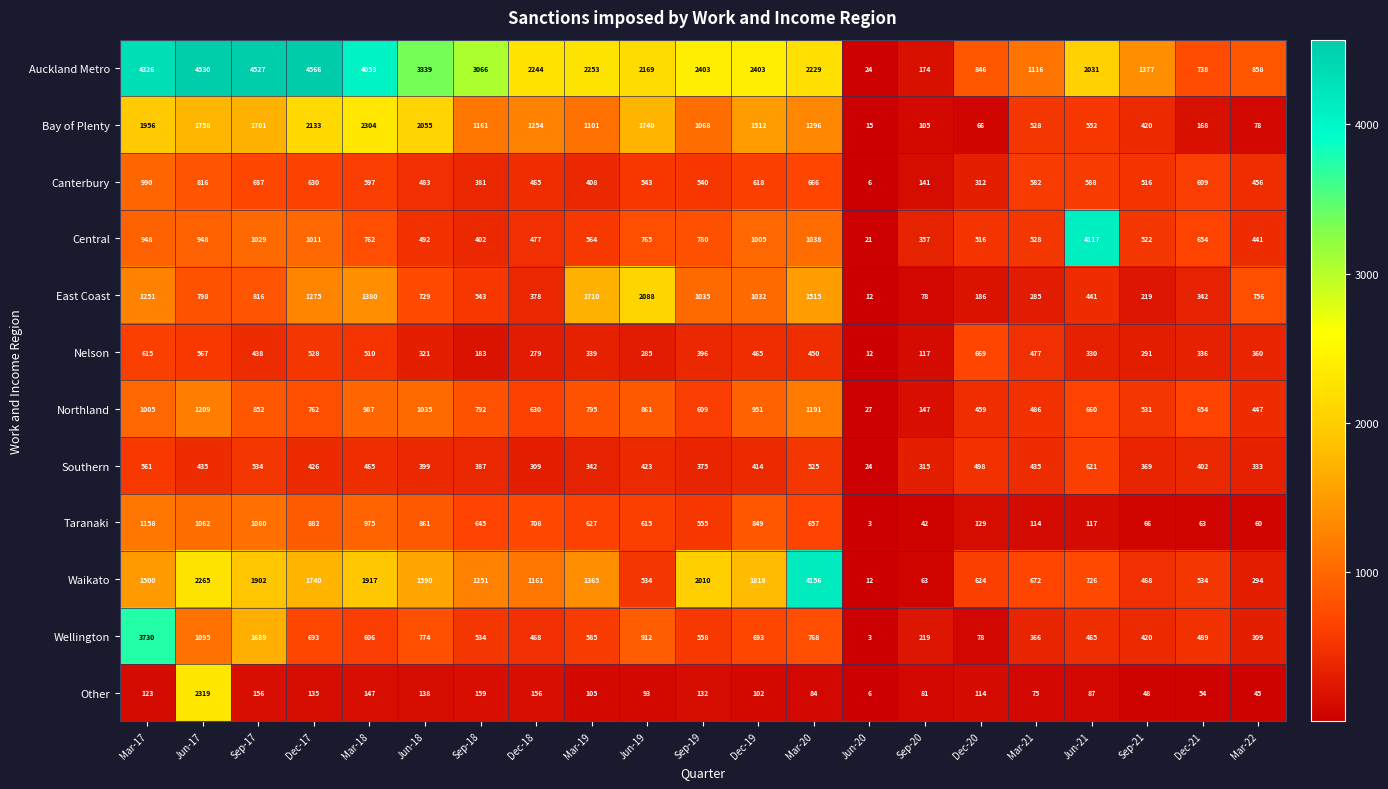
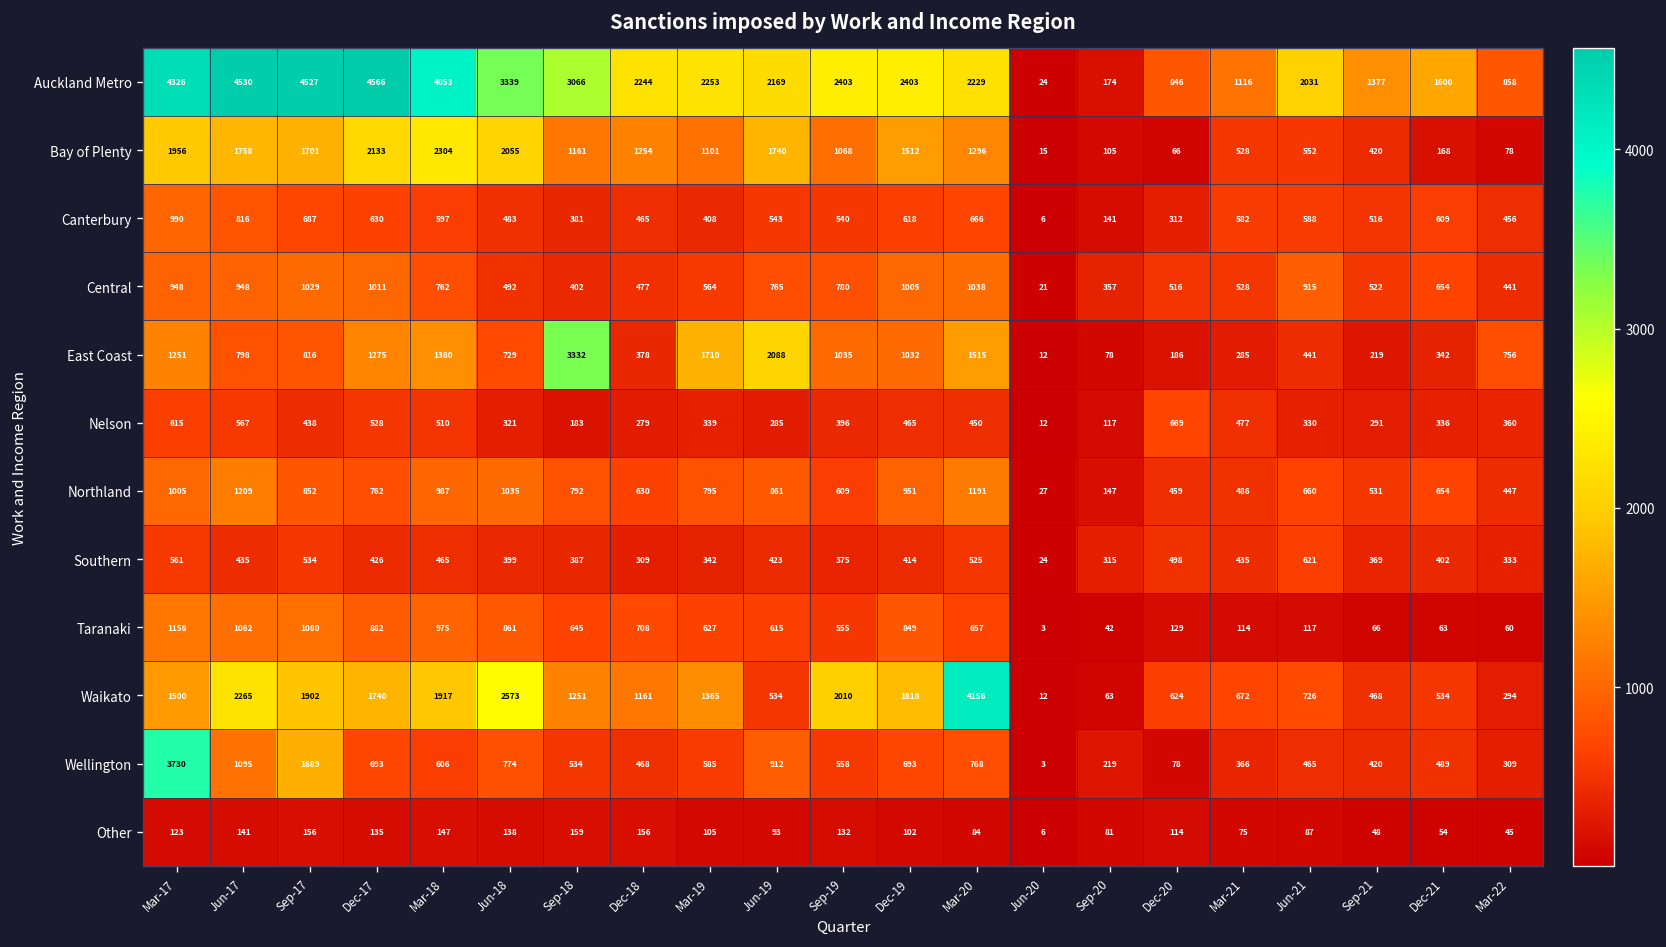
  {
    "Auckland Metro": {
      "Mar-17": 4326,
      "Jun-17": 4530,
      "Sep-17": 4527,
      "Dec-17": 4566,
      "Mar-18": 4053,
      "Jun-18": 3339,
      "Sep-18": 3066,
      "Dec-18": 2244,
      "Mar-19": 2253,
      "Jun-19": 2169,
      "Sep-19": 2403,
      "Dec-19": 2403,
      "Mar-20": 2229,
      "Jun-20": 24,
      "Sep-20": 174,
      "Dec-20": 846,
      "Mar-21": 1116,
      "Jun-21": 2031,
      "Sep-21": 1377,
-     "Dec-21": 738,
+     "Dec-21": 1600,
      "Mar-22": 858
    },
    "Central": {
      "Mar-17": 948,
      "Jun-17": 948,
      "Sep-17": 1029,
      "Dec-17": 1011,
      "Mar-18": 762,
      "Jun-18": 492,
      "Sep-18": 402,
      "Dec-18": 477,
      "Mar-19": 564,
      "Jun-19": 765,
      "Sep-19": 780,
      "Dec-19": 1005,
      "Mar-20": 1038,
      "Jun-20": 21,
      "Sep-20": 357,
      "Dec-20": 516,
      "Mar-21": 528,
-     "Jun-21": 4117,
+     "Jun-21": 915,
      "Sep-21": 522,
      "Dec-21": 654,
      "Mar-22": 441
    },
    "East Coast": {
      "Mar-17": 1251,
      "Jun-17": 798,
      "Sep-17": 816,
      "Dec-17": 1275,
      "Mar-18": 1380,
      "Jun-18": 729,
-     "Sep-18": 543,
+     "Sep-18": 3332,
      "Dec-18": 378,
      "Mar-19": 1710,
      "Jun-19": 2088,
      "Sep-19": 1035,
      "Dec-19": 1032,
      "Mar-20": 1515,
      "Jun-20": 12,
      "Sep-20": 78,
      "Dec-20": 186,
      "Mar-21": 285,
      "Jun-21": 441,
      "Sep-21": 219,
      "Dec-21": 342,
      "Mar-22": 756
    },
    "Waikato": {
      "Mar-17": 1500,
      "Jun-17": 2265,
      "Sep-17": 1902,
      "Dec-17": 1740,
      "Mar-18": 1917,
-     "Jun-18": 1590,
+     "Jun-18": 2573,
      "Sep-18": 1251,
      "Dec-18": 1161,
      "Mar-19": 1365,
      "Jun-19": 534,
      "Sep-19": 2010,
      "Dec-19": 1818,
      "Mar-20": 4156,
      "Jun-20": 12,
      "Sep-20": 63,
      "Dec-20": 624,
      "Mar-21": 672,
      "Jun-21": 726,
      "Sep-21": 468,
      "Dec-21": 534,
      "Mar-22": 294
    },
    "Other": {
      "Mar-17": 123,
-     "Jun-17": 2319,
+     "Jun-17": 141,
      "Sep-17": 156,
      "Dec-17": 135,
      "Mar-18": 147,
      "Jun-18": 138,
      "Sep-18": 159,
      "Dec-18": 156,
      "Mar-19": 105,
      "Jun-19": 93,
      "Sep-19": 132,
      "Dec-19": 102,
      "Mar-20": 84,
      "Jun-20": 6,
      "Sep-20": 81,
      "Dec-20": 114,
      "Mar-21": 75,
      "Jun-21": 87,
      "Sep-21": 48,
      "Dec-21": 54,
      "Mar-22": 45
    }
  }
